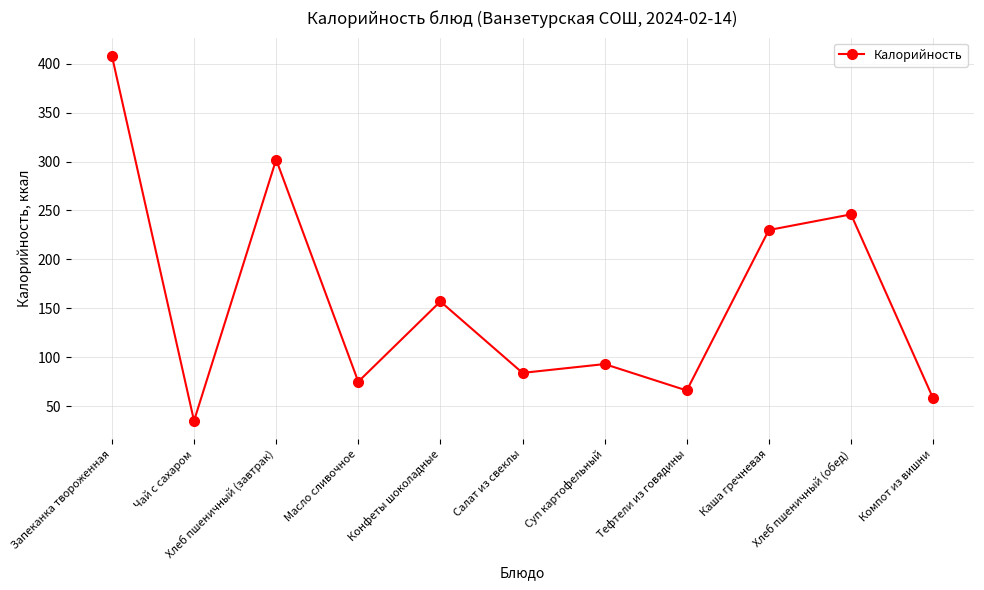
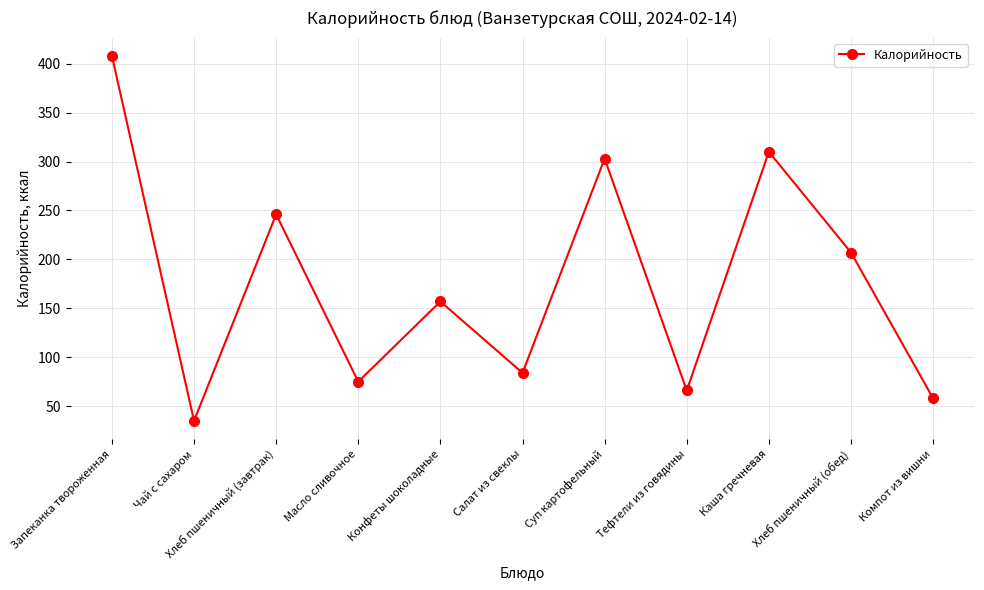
  {
    "Запеканка твороженная": 410,
    "Чай с сахаром": 40,
-   "Хлеб пшеничный (завтрак)": 300,
+   "Хлеб пшеничный (завтрак)": 250,
    "Масло сливочное": 80,
    "Конфеты шоколадные": 160,
    "Салат из свеклы": 80,
-   "Суп картофельный": 90,
+   "Суп картофельный": 300,
    "Тефтели из говядины": 70,
-   "Каша гречневая": 230,
-   "Хлеб пшеничный (обед)": 250,
+   "Каша гречневая": 310,
+   "Хлеб пшеничный (обед)": 210,
    "Компот из вишни": 60
  }
